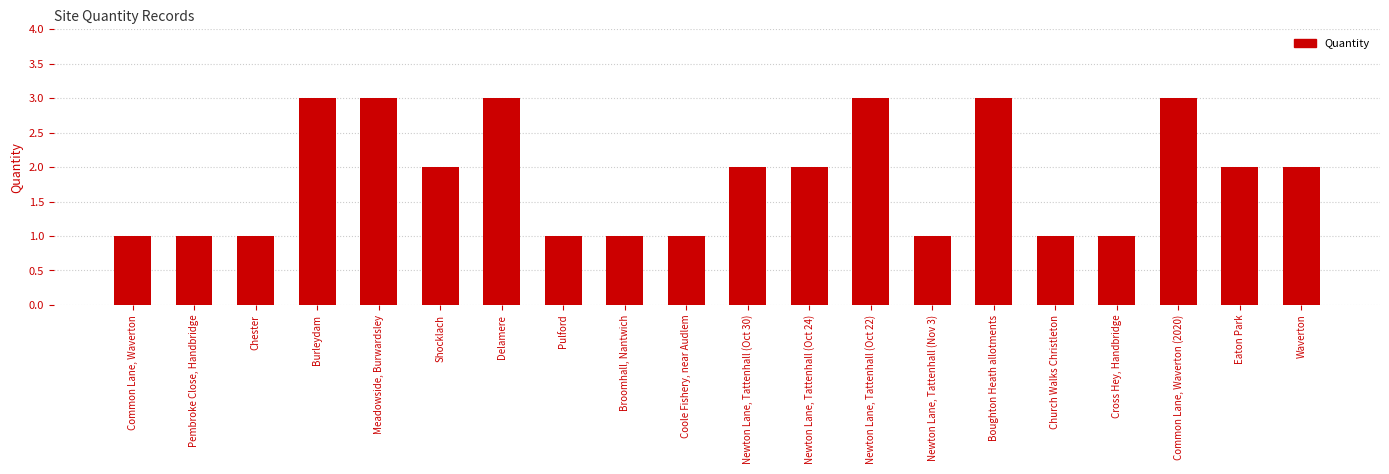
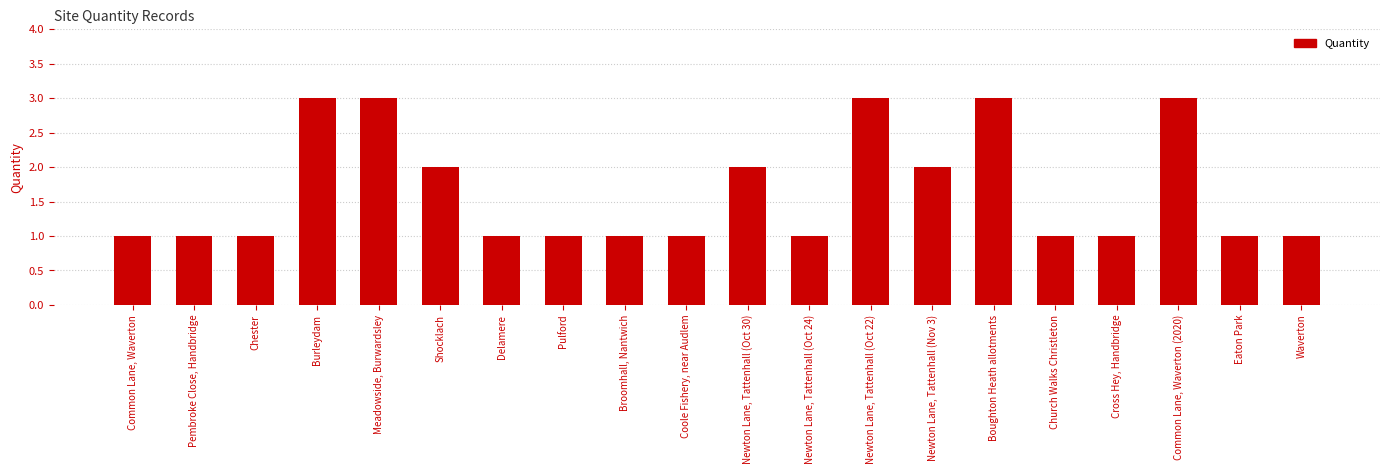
  {
    "Common Lane, Waverton": 1,
    "Pembroke Close, Handbridge": 1,
    "Chester": 1,
    "Burleydam": 3,
    "Meadowside, Burwardsley": 3,
    "Shocklach": 2,
-   "Delamere": 3,
+   "Delamere": 1,
    "Pulford": 1,
    "Broomhall, Nantwich": 1,
    "Coole Fishery, near Audlem": 1,
    "Newton Lane, Tattenhall (Oct 30)": 2,
-   "Newton Lane, Tattenhall (Oct 24)": 2,
+   "Newton Lane, Tattenhall (Oct 24)": 1,
    "Newton Lane, Tattenhall (Oct 22)": 3,
-   "Newton Lane, Tattenhall (Nov 3)": 1,
+   "Newton Lane, Tattenhall (Nov 3)": 2,
    "Boughton Heath allotments": 3,
    "Church Walks Christleton": 1,
    "Cross Hey, Handbridge": 1,
    "Common Lane, Waverton (2020)": 3,
-   "Eaton Park": 2,
-   "Waverton": 2
+   "Eaton Park": 1,
+   "Waverton": 1
  }
